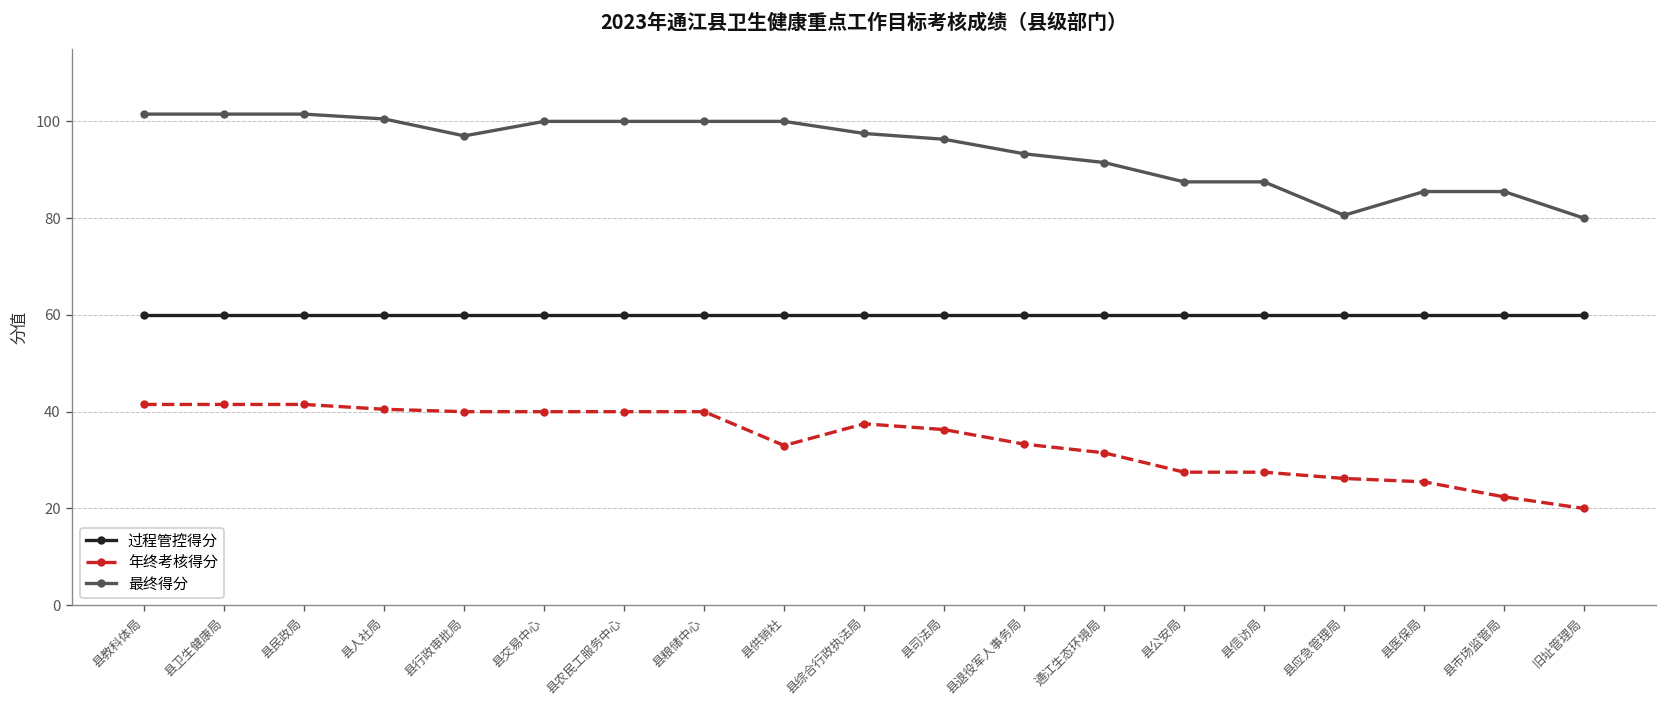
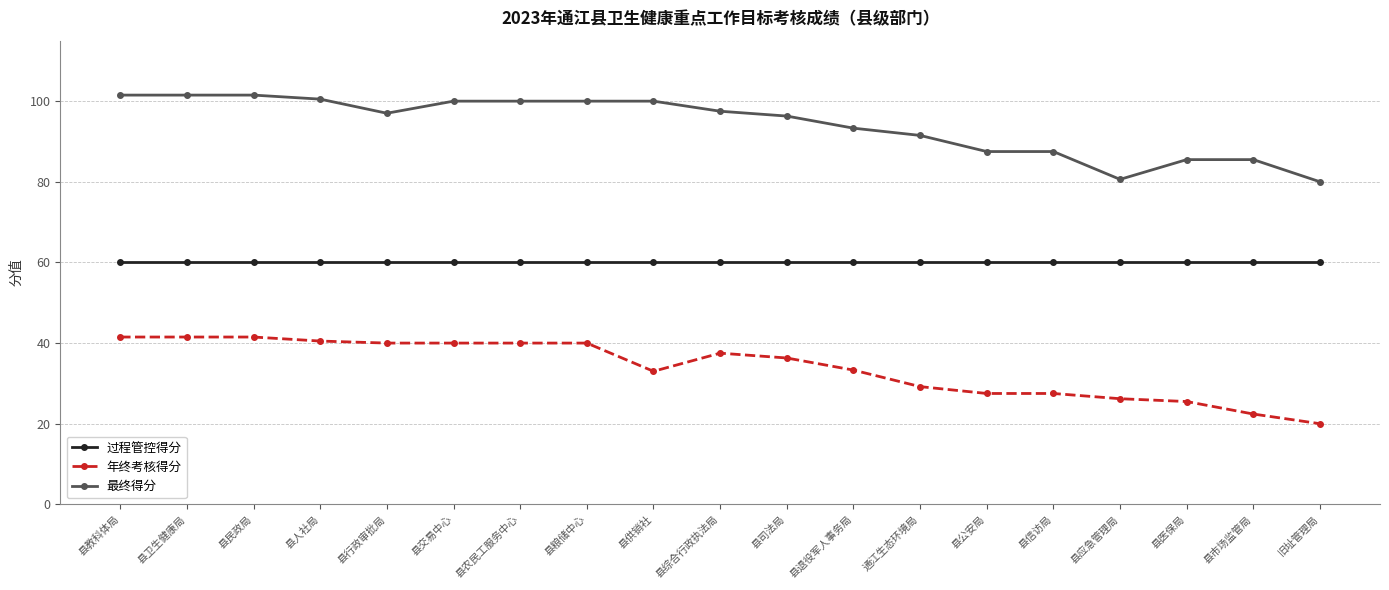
  {
    "过程管控得分": {
      "县教科体局": 60,
      "县卫生健康局": 60,
      "县民政局": 60,
      "县人社局": 60,
      "县行政审批局": 60,
      "县交易中心": 60,
      "县农民工服务中心": 60,
      "县粮储中心": 60,
      "县供销社": 60,
      "县综合行政执法局": 60,
      "县司法局": 60,
      "县退役军人事务局": 60,
      "通江生态环境局": 60,
      "县公安局": 60,
      "县信访局": 60,
      "县应急管理局": 60,
      "县医保局": 60,
      "县市场监管局": 60,
      "旧址管理局": 60
    },
    "年终考核得分": {
      "县教科体局": 42,
      "县卫生健康局": 42,
      "县民政局": 42,
      "县人社局": 41,
      "县行政审批局": 40,
      "县交易中心": 40,
      "县农民工服务中心": 40,
      "县粮储中心": 40,
      "县供销社": 33,
      "县综合行政执法局": 38,
      "县司法局": 36,
      "县退役军人事务局": 33,
-     "通江生态环境局": 32,
+     "通江生态环境局": 29,
      "县公安局": 28,
      "县信访局": 28,
      "县应急管理局": 26,
      "县医保局": 26,
      "县市场监管局": 22,
      "旧址管理局": 20
    },
    "最终得分": {
      "县教科体局": 102,
      "县卫生健康局": 102,
      "县民政局": 102,
      "县人社局": 101,
      "县行政审批局": 97,
      "县交易中心": 100,
      "县农民工服务中心": 100,
      "县粮储中心": 100,
      "县供销社": 100,
      "县综合行政执法局": 98,
      "县司法局": 96,
      "县退役军人事务局": 93,
      "通江生态环境局": 92,
      "县公安局": 88,
      "县信访局": 88,
      "县应急管理局": 81,
      "县医保局": 86,
      "县市场监管局": 86,
      "旧址管理局": 80
    }
  }
